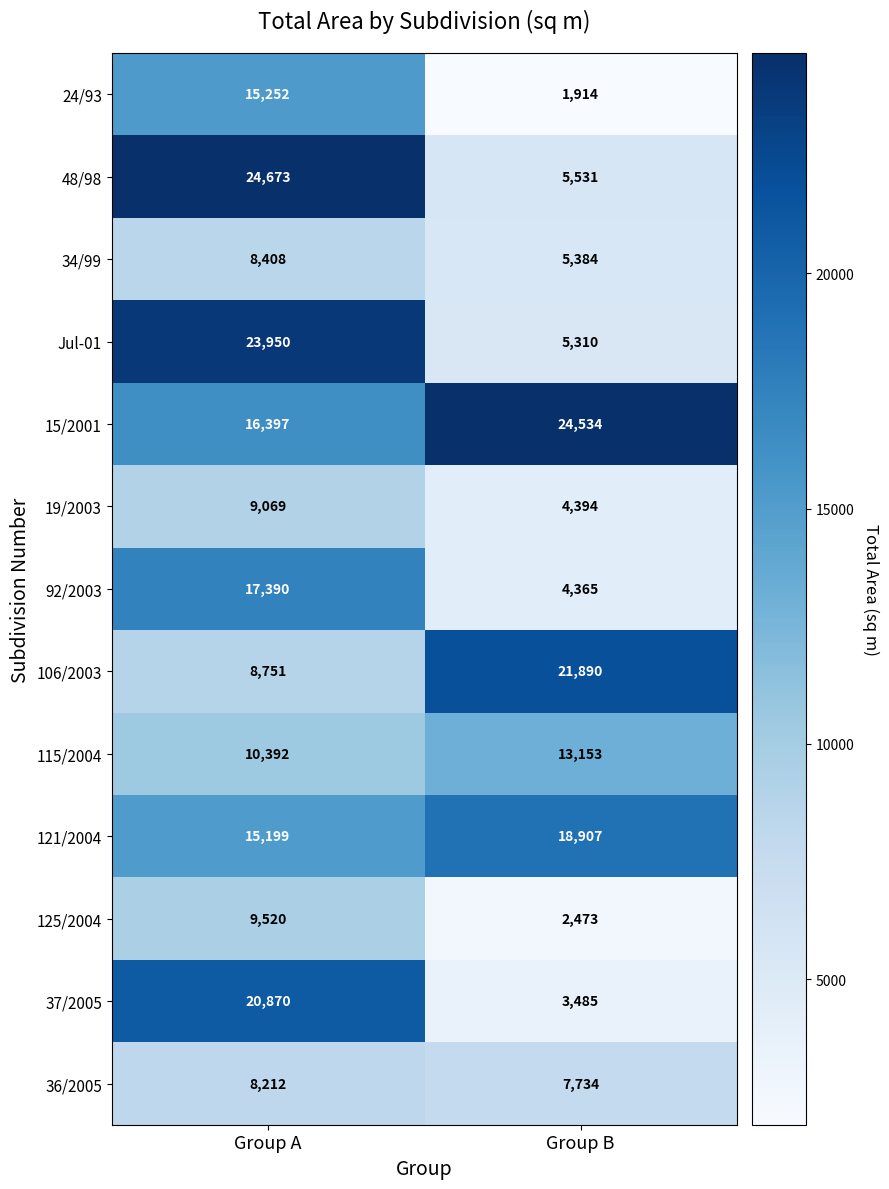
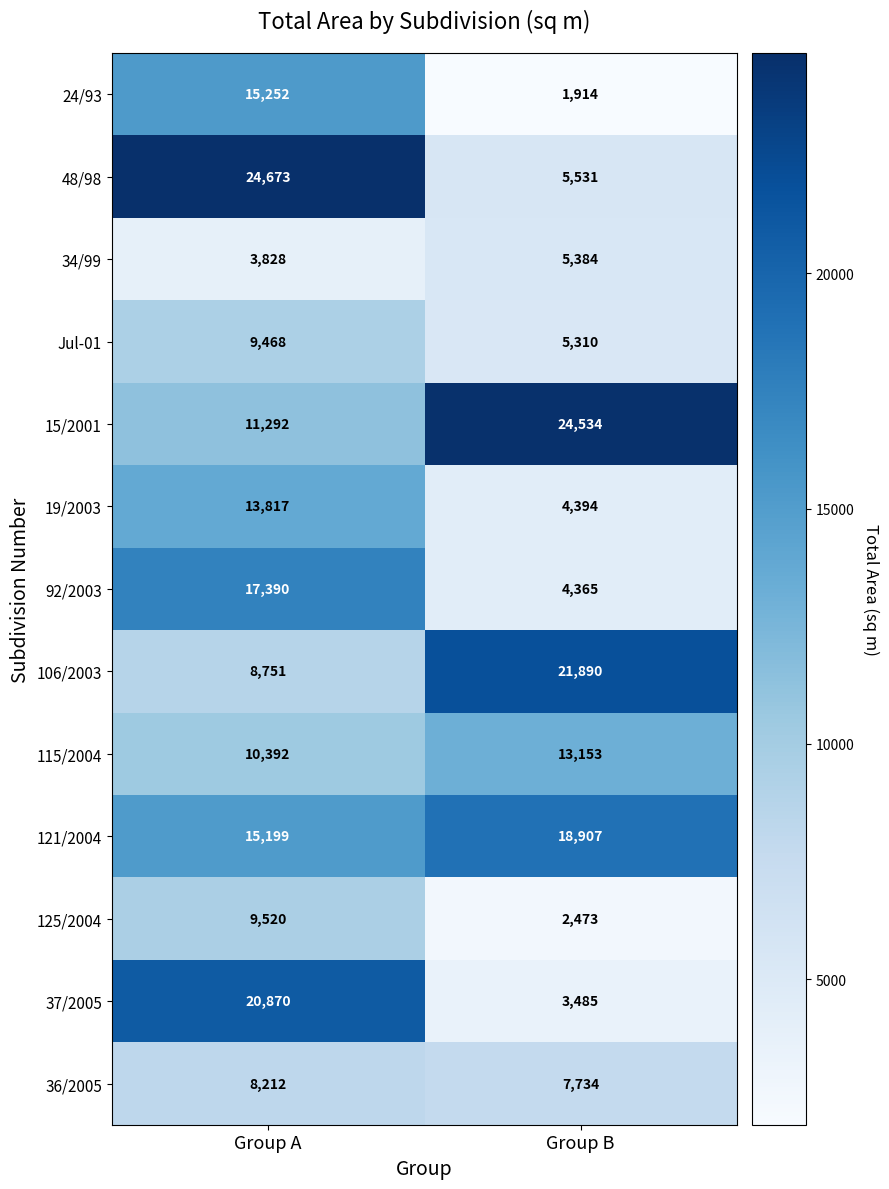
  {
    "24/93": {
      "Group A": "15,252",
      "Group B": "1,914"
    },
    "48/98": {
      "Group A": "24,673",
      "Group B": "5,531"
    },
    "34/99": {
-     "Group A": "8,408",
+     "Group A": "3,828",
      "Group B": "5,384"
    },
    "Jul-01": {
-     "Group A": "23,950",
+     "Group A": "9,468",
      "Group B": "5,310"
    },
    "15/2001": {
-     "Group A": "16,397",
+     "Group A": "11,292",
      "Group B": "24,534"
    },
    "19/2003": {
-     "Group A": "9,069",
+     "Group A": "13,817",
      "Group B": "4,394"
    },
    "92/2003": {
      "Group A": "17,390",
      "Group B": "4,365"
    },
    "106/2003": {
      "Group A": "8,751",
      "Group B": "21,890"
    },
    "115/2004": {
      "Group A": "10,392",
      "Group B": "13,153"
    },
    "121/2004": {
      "Group A": "15,199",
      "Group B": "18,907"
    },
    "125/2004": {
      "Group A": "9,520",
      "Group B": "2,473"
    },
    "37/2005": {
      "Group A": "20,870",
      "Group B": "3,485"
    },
    "36/2005": {
      "Group A": "8,212",
      "Group B": "7,734"
    }
  }
